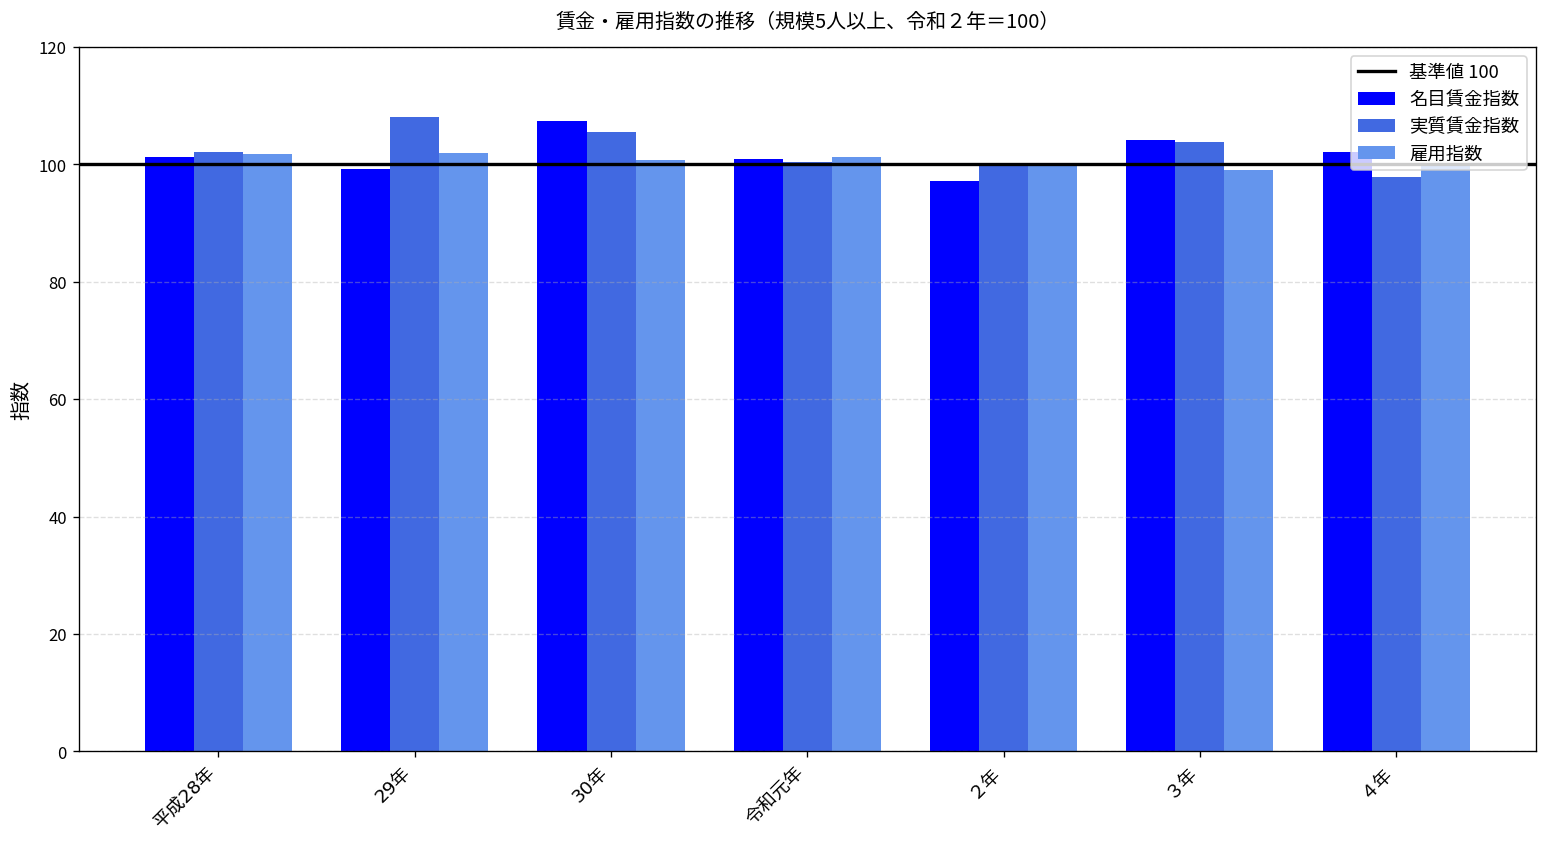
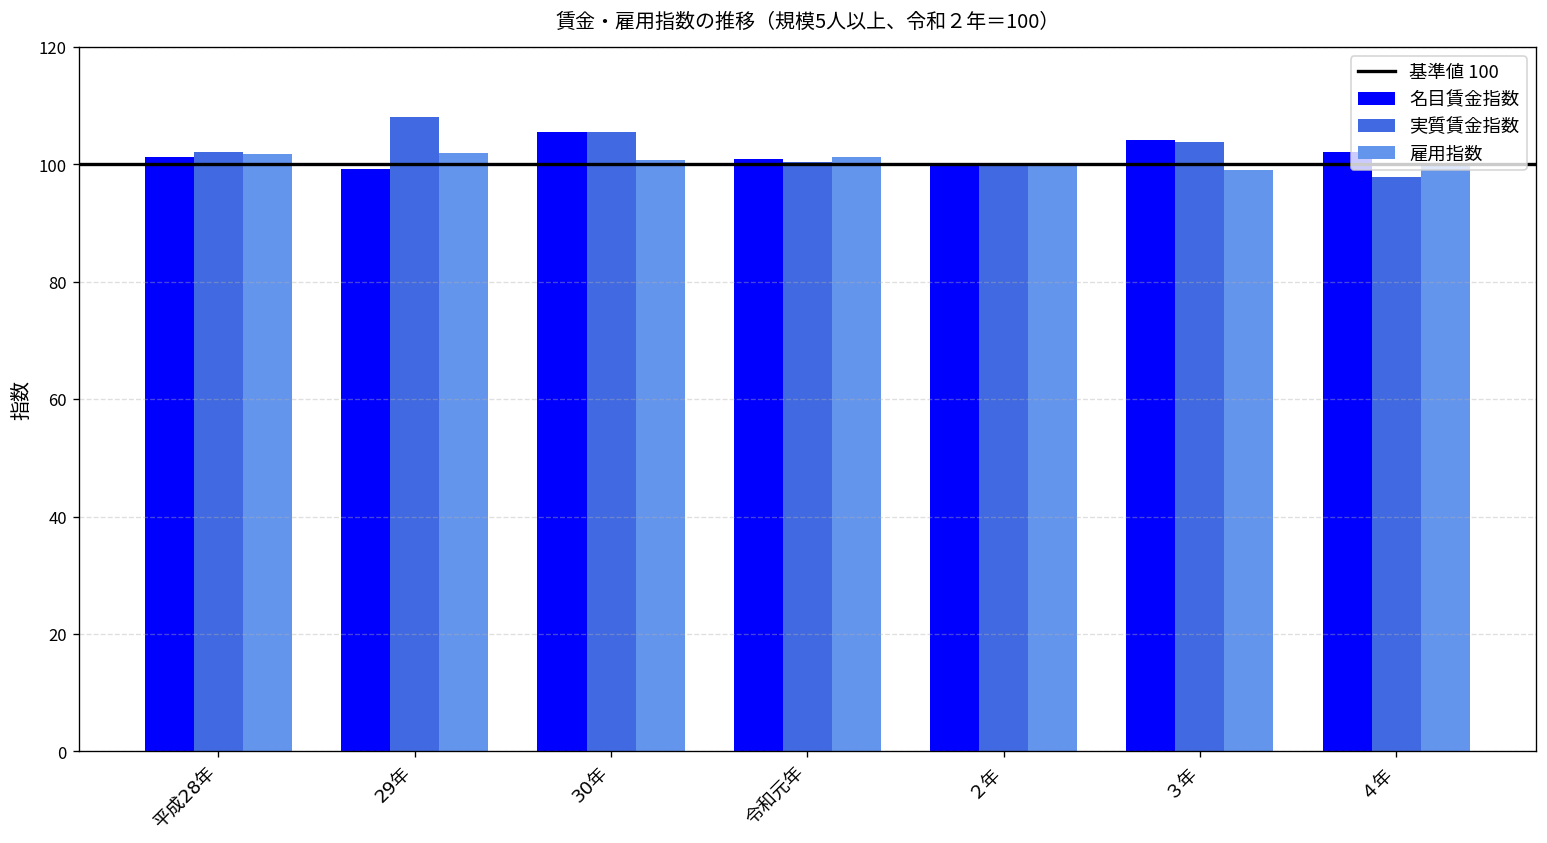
  {
    "名目賃金指数": {
      "平成28年": 101,
      "29年": 99,
-     "30年": 107,
+     "30年": 106,
      "令和元年": 101,
-     "２年": 97,
+     "２年": 100,
      "３年": 104,
      "４年": 102
    }
  }
